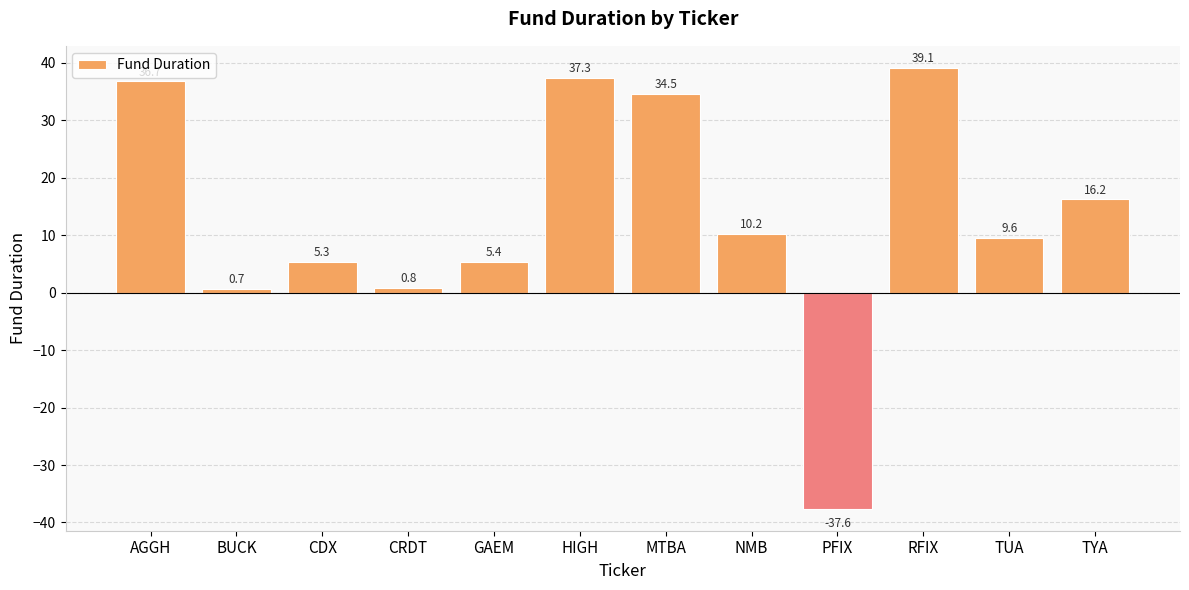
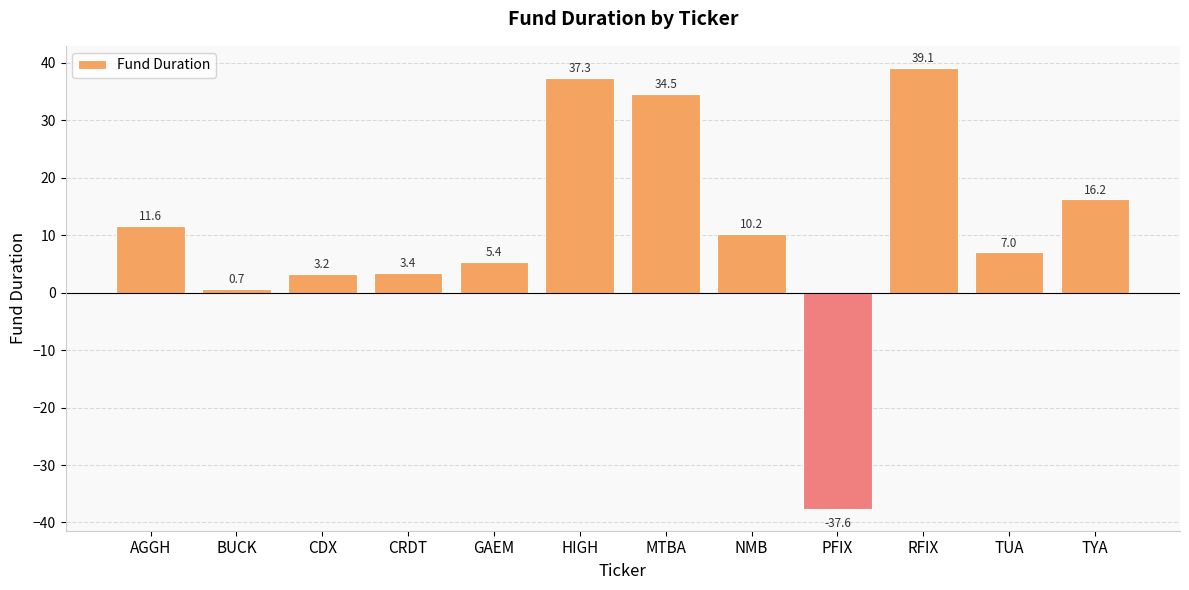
  {
-   "AGGH": 37,
+   "AGGH": 12,
    "BUCK": 0.7,
-   "CDX": 5.3,
-   "CRDT": 0.8,
+   "CDX": 3.2,
+   "CRDT": 3.4,
    "GAEM": 5.4,
    "HIGH": 37.3,
    "MTBA": 34.5,
    "NMB": 10.2,
    "PFIX": -37.6,
    "RFIX": 39.1,
-   "TUA": 9.6,
+   "TUA": 7.0,
    "TYA": 16.2
  }
